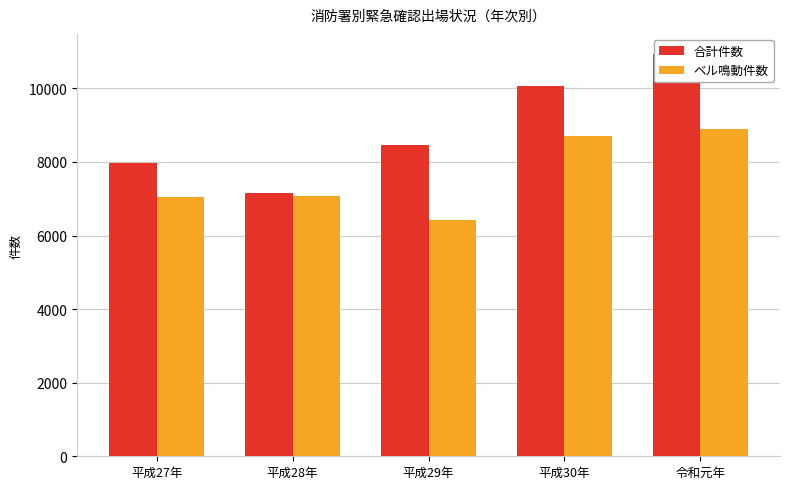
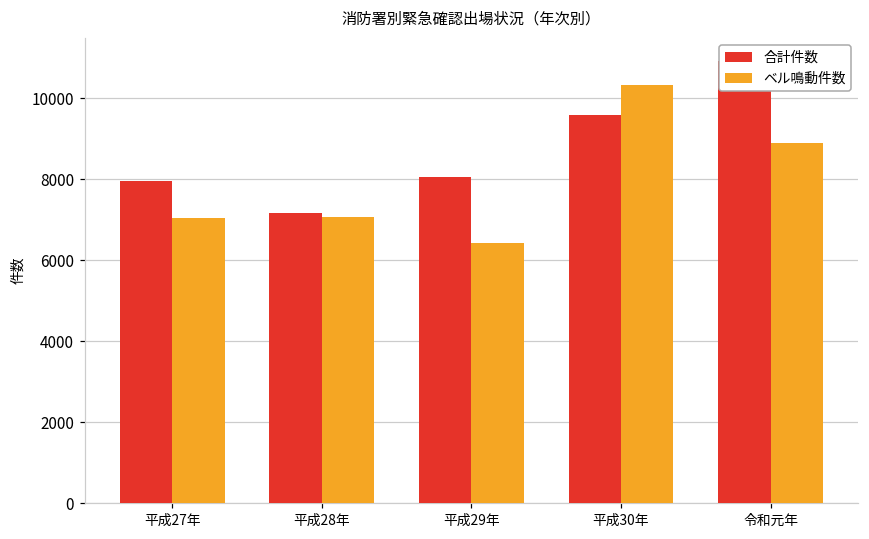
  {
    "合計件数": {
      "平成27年": 8000,
      "平成28年": 7200,
-     "平成29年": 8500,
-     "平成30年": 10100
+     "平成29年": 8100,
+     "平成30年": 9600
    },
    "ベル鳴動件数": {
      "平成27年": 7000,
      "平成28年": 7100,
      "平成29年": 6400,
-     "平成30年": 8700,
+     "平成30年": 10300,
      "令和元年": 8900
    }
  }
